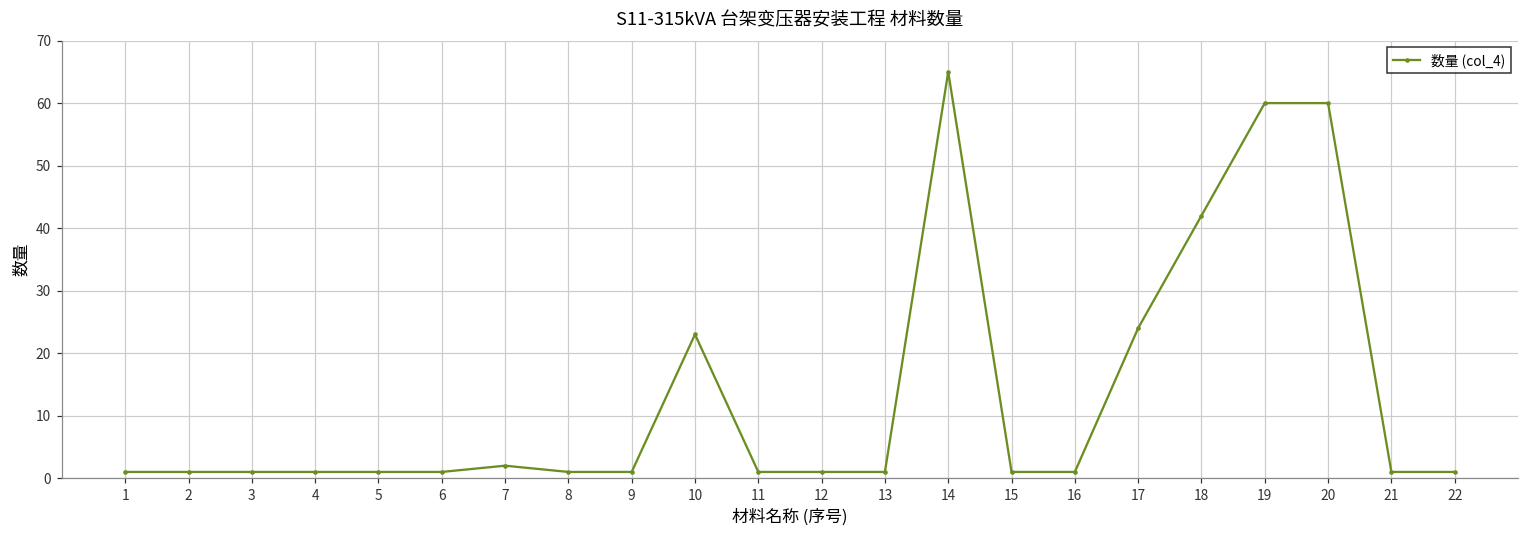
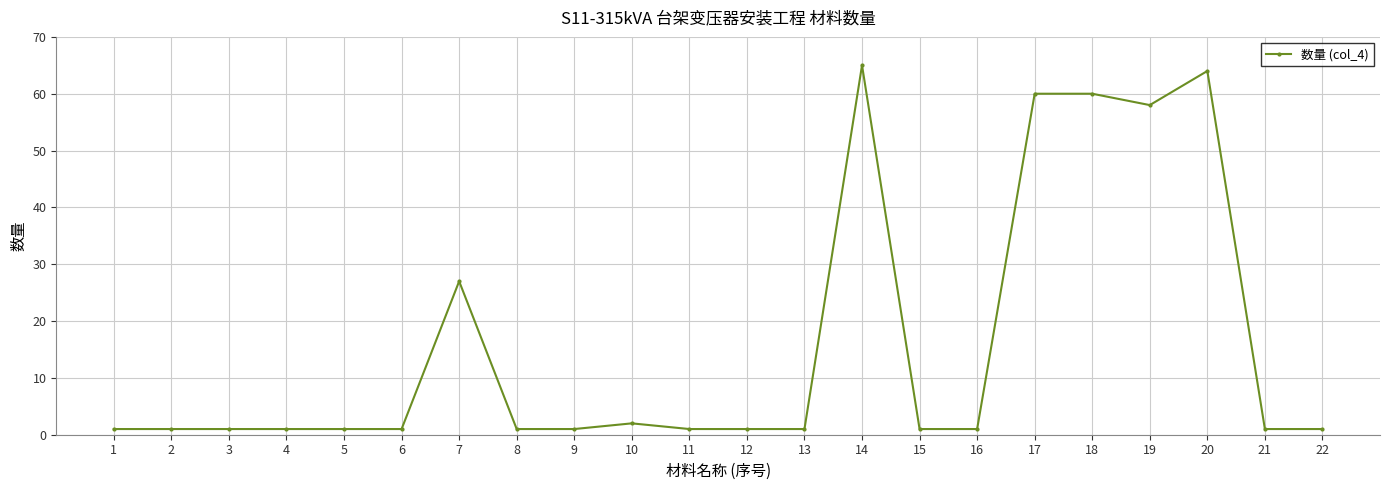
  {
    "1": 1,
    "2": 1,
    "3": 1,
    "4": 1,
    "5": 1,
    "6": 1,
-   "7": 2,
+   "7": 27,
    "8": 1,
    "9": 1,
-   "10": 23,
+   "10": 2,
    "11": 1,
    "12": 1,
    "13": 1,
    "14": 65,
    "15": 1,
    "16": 1,
-   "17": 24,
-   "18": 42,
-   "19": 60,
-   "20": 60,
+   "17": 60,
+   "18": 60,
+   "19": 58,
+   "20": 64,
    "21": 1,
    "22": 1
  }
